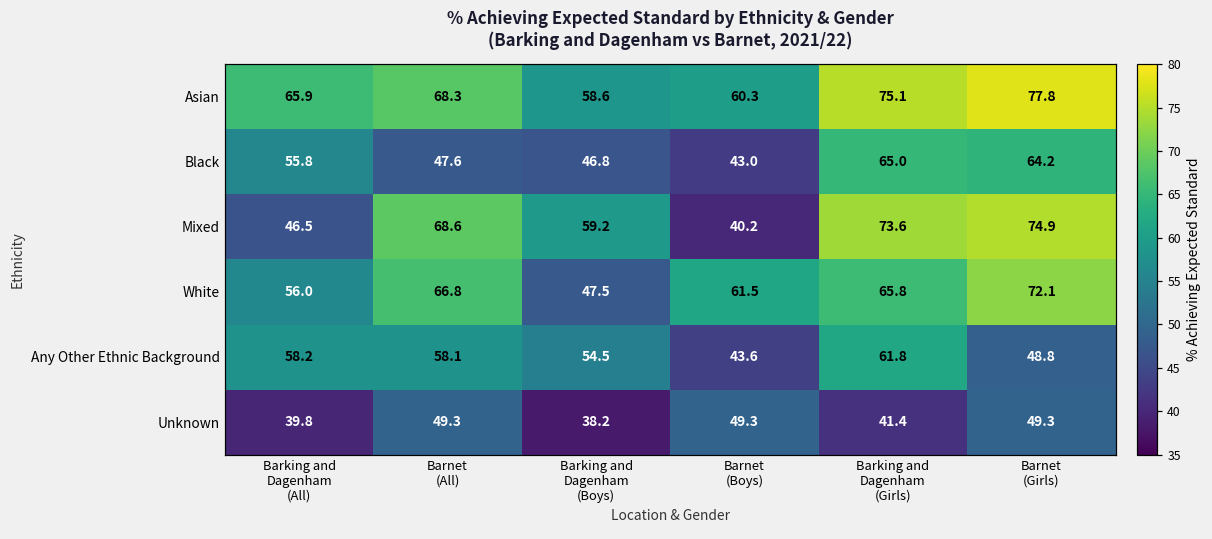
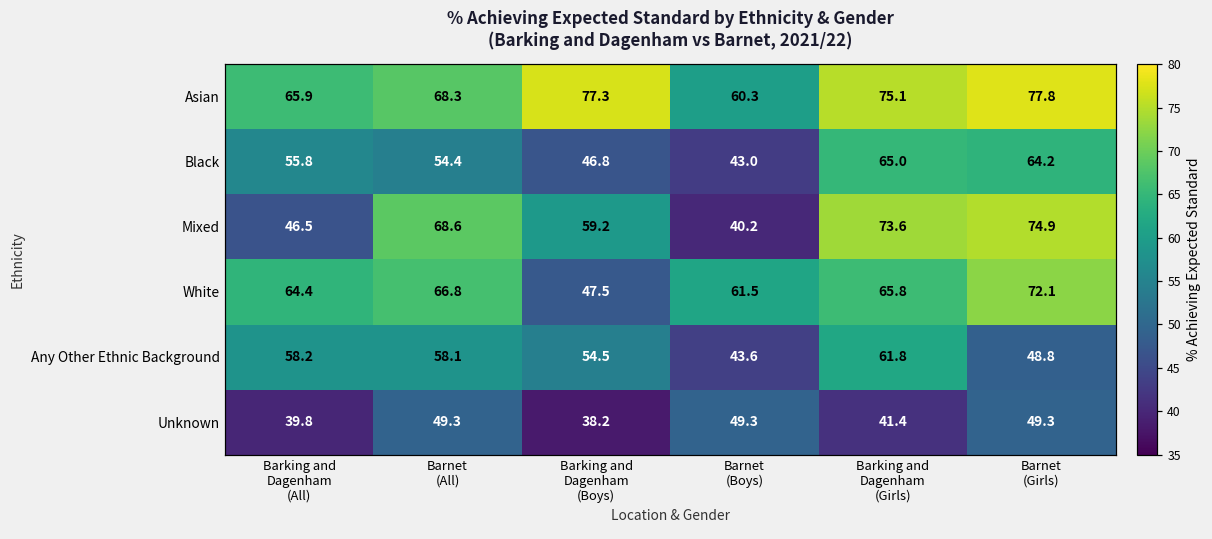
  {
    "Asian": {
      "Barking and Dagenham (All)": 65.9,
      "Barnet (All)": 68.3,
-     "Barking and Dagenham (Boys)": 58.6,
+     "Barking and Dagenham (Boys)": 77.3,
      "Barnet (Boys)": 60.3,
      "Barking and Dagenham (Girls)": 75.1,
      "Barnet (Girls)": 77.8
    },
    "Black": {
      "Barking and Dagenham (All)": 55.8,
-     "Barnet (All)": 47.6,
+     "Barnet (All)": 54.4,
      "Barking and Dagenham (Boys)": 46.8,
      "Barnet (Boys)": 43.0,
      "Barking and Dagenham (Girls)": 65.0,
      "Barnet (Girls)": 64.2
    },
    "Mixed": {
      "Barking and Dagenham (All)": 46.5,
      "Barnet (All)": 68.6,
      "Barking and Dagenham (Boys)": 59.2,
      "Barnet (Boys)": 40.2,
      "Barking and Dagenham (Girls)": 73.6,
      "Barnet (Girls)": 74.9
    },
    "White": {
-     "Barking and Dagenham (All)": 56.0,
+     "Barking and Dagenham (All)": 64.4,
      "Barnet (All)": 66.8,
      "Barking and Dagenham (Boys)": 47.5,
      "Barnet (Boys)": 61.5,
      "Barking and Dagenham (Girls)": 65.8,
      "Barnet (Girls)": 72.1
    },
    "Any Other Ethnic Background": {
      "Barking and Dagenham (All)": 58.2,
      "Barnet (All)": 58.1,
      "Barking and Dagenham (Boys)": 54.5,
      "Barnet (Boys)": 43.6,
      "Barking and Dagenham (Girls)": 61.8,
      "Barnet (Girls)": 48.8
    },
    "Unknown": {
      "Barking and Dagenham (All)": 39.8,
      "Barnet (All)": 49.3,
      "Barking and Dagenham (Boys)": 38.2,
      "Barnet (Boys)": 49.3,
      "Barking and Dagenham (Girls)": 41.4,
      "Barnet (Girls)": 49.3
    }
  }
